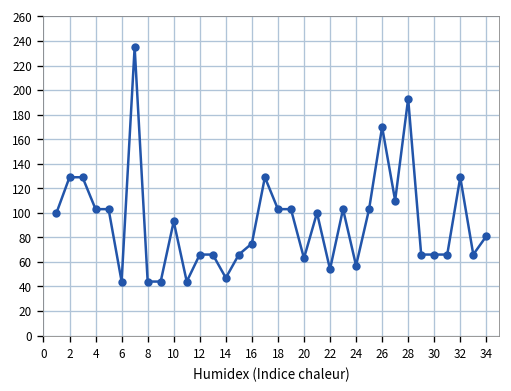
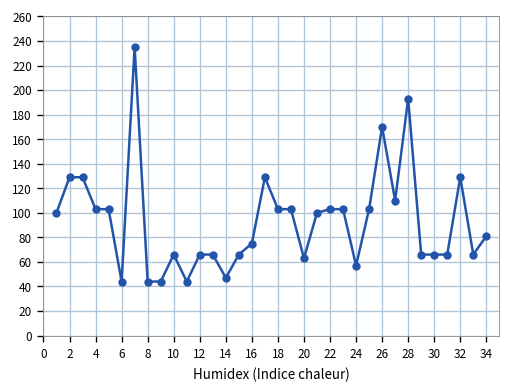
  {
    "2": 129,
    "4": 103,
    "6": 44,
    "8": 44,
-   "10": 93,
+   "10": 66,
    "12": 66,
    "14": 47,
    "16": 75,
    "18": 103,
    "20": 63,
-   "22": 54,
+   "22": 103,
    "24": 57,
    "26": 170,
    "28": 193,
    "30": 66,
    "32": 129,
    "34": 81
  }
